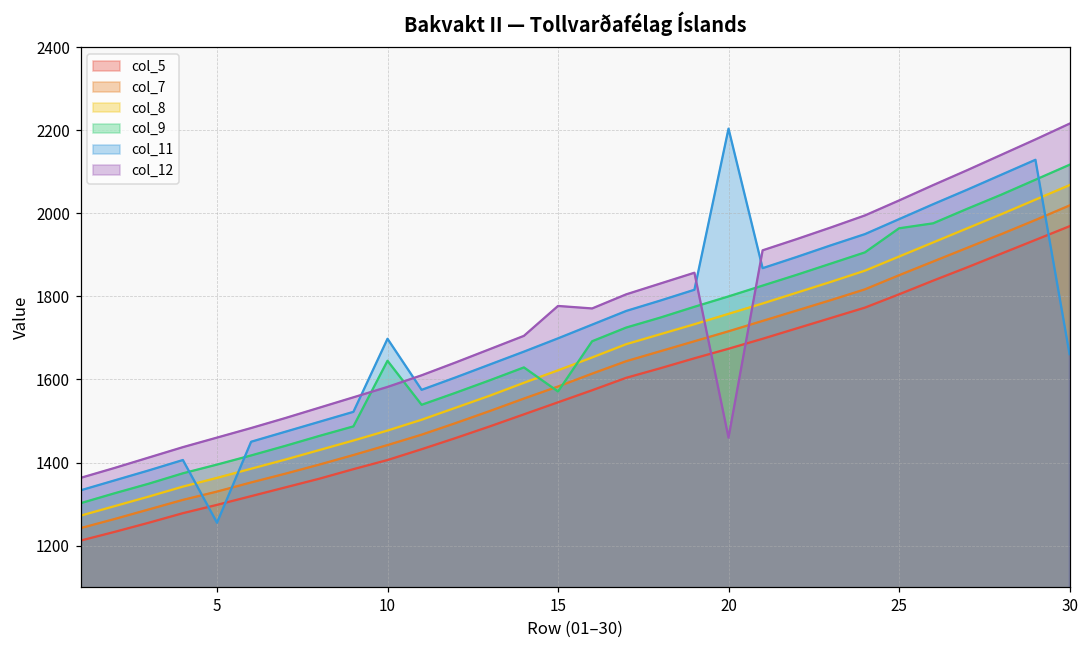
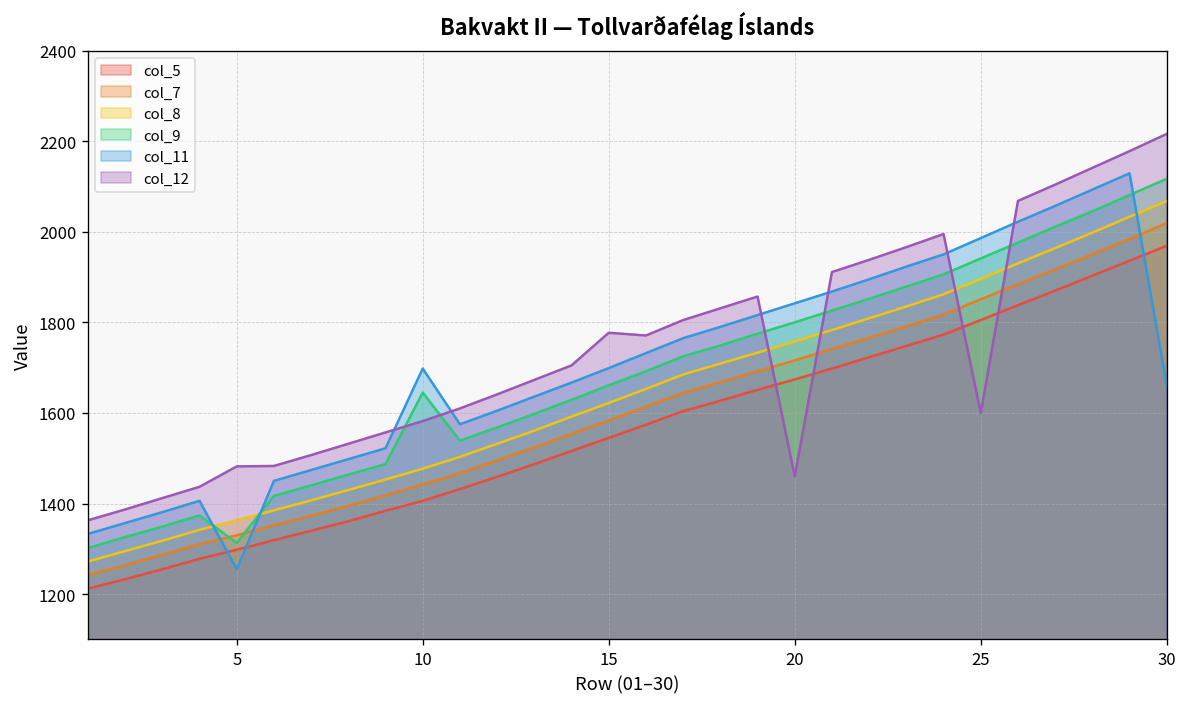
  {
    "col_9": {
-     "5": 1400,
+     "5": 1310,
      "10": 1650,
-     "15": 1570,
+     "15": 1660,
      "20": 1800,
-     "25": 1960,
+     "25": 1940,
      "30": 2120
    },
    "col_11": {
      "5": 1260,
      "10": 1700,
      "15": 1700,
-     "20": 2200,
+     "20": 1840,
      "25": 1990,
      "30": 1660
    },
    "col_12": {
-     "5": 1460,
+     "5": 1480,
      "10": 1580,
      "15": 1780,
      "20": 1460,
-     "25": 2030,
+     "25": 1600,
      "30": 2220
    }
  }
